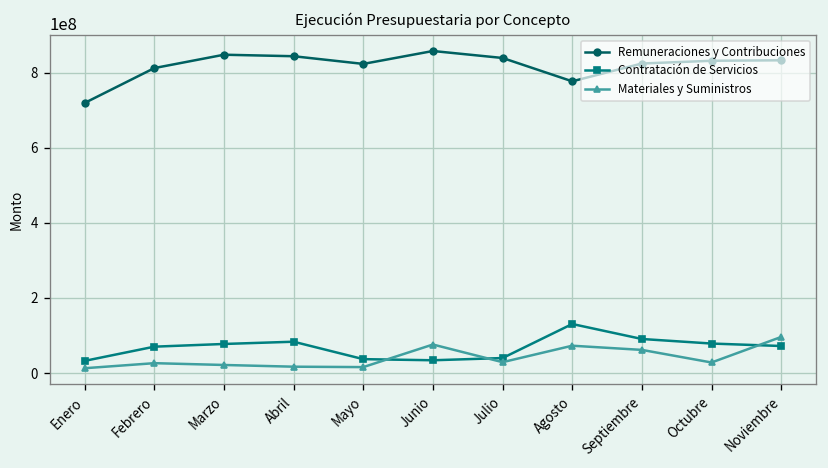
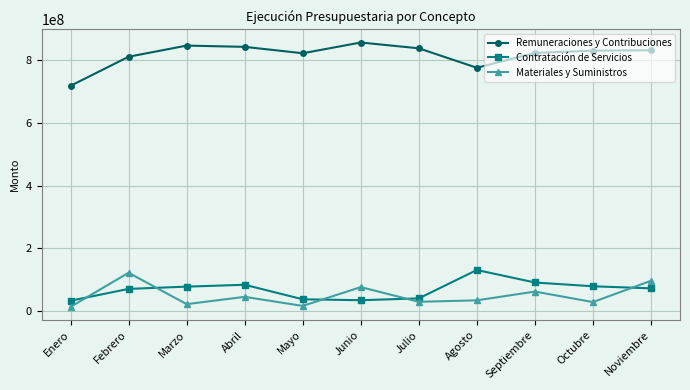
  {
    "Materiales y Suministros": {
      "Enero": 10000000,
-     "Febrero": 30000000,
+     "Febrero": 120000000,
      "Marzo": 20000000,
-     "Abril": 20000000,
+     "Abril": 40000000,
      "Mayo": 20000000,
      "Junio": 80000000,
      "Julio": 30000000,
-     "Agosto": 70000000,
+     "Agosto": 30000000,
      "Septiembre": 60000000,
      "Octubre": 30000000,
      "Noviembre": 100000000
    }
  }
